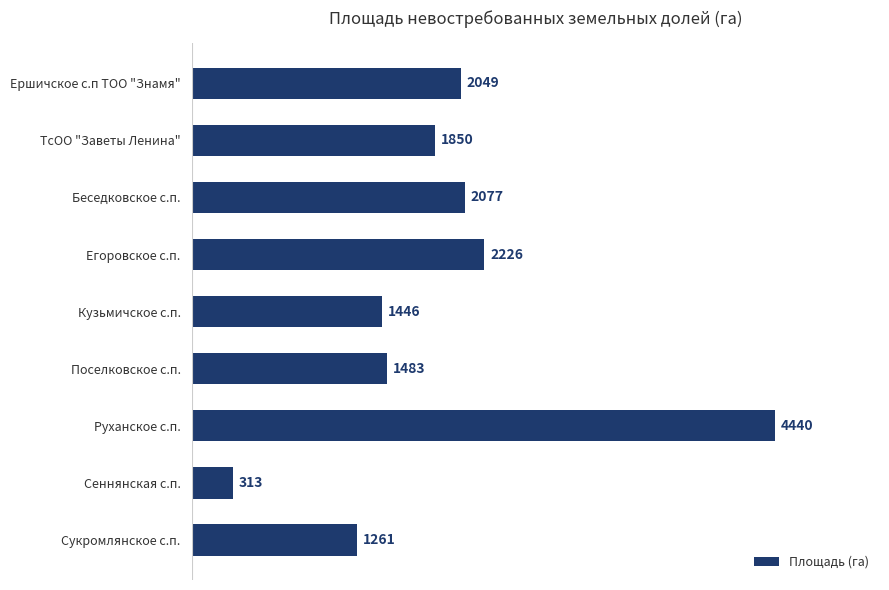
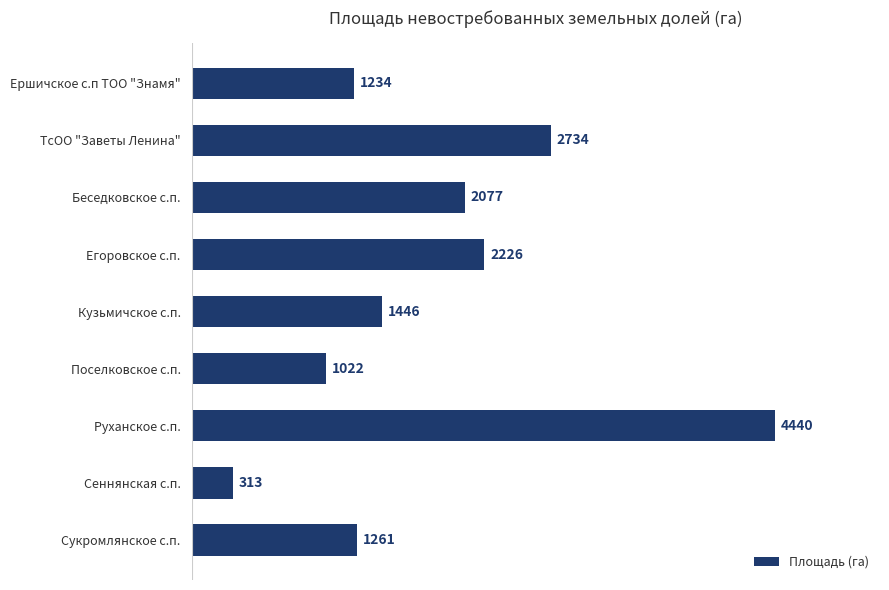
  {
-   "Ершичское с.п ТОО \"Знамя\"": 2049,
-   "ТсОО \"Заветы Ленина\"": 1850,
+   "Ершичское с.п ТОО \"Знамя\"": 1234,
+   "ТсОО \"Заветы Ленина\"": 2734,
    "Беседковское с.п.": 2077,
    "Егоровское с.п.": 2226,
    "Кузьмичское с.п.": 1446,
-   "Поселковское с.п.": 1483,
+   "Поселковское с.п.": 1022,
    "Руханское с.п.": 4440,
    "Сеннянская с.п.": 313,
    "Сукромлянское с.п.": 1261
  }
